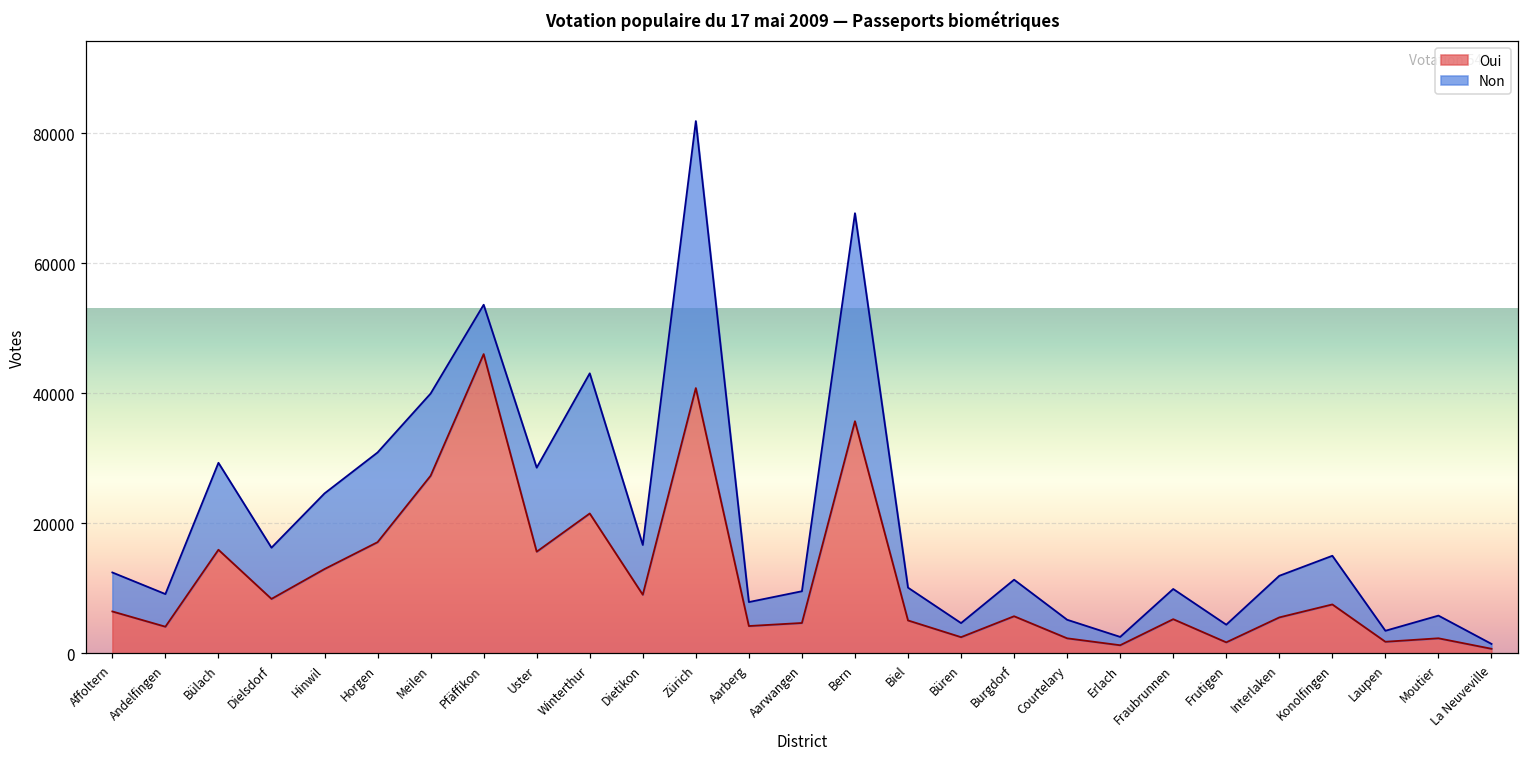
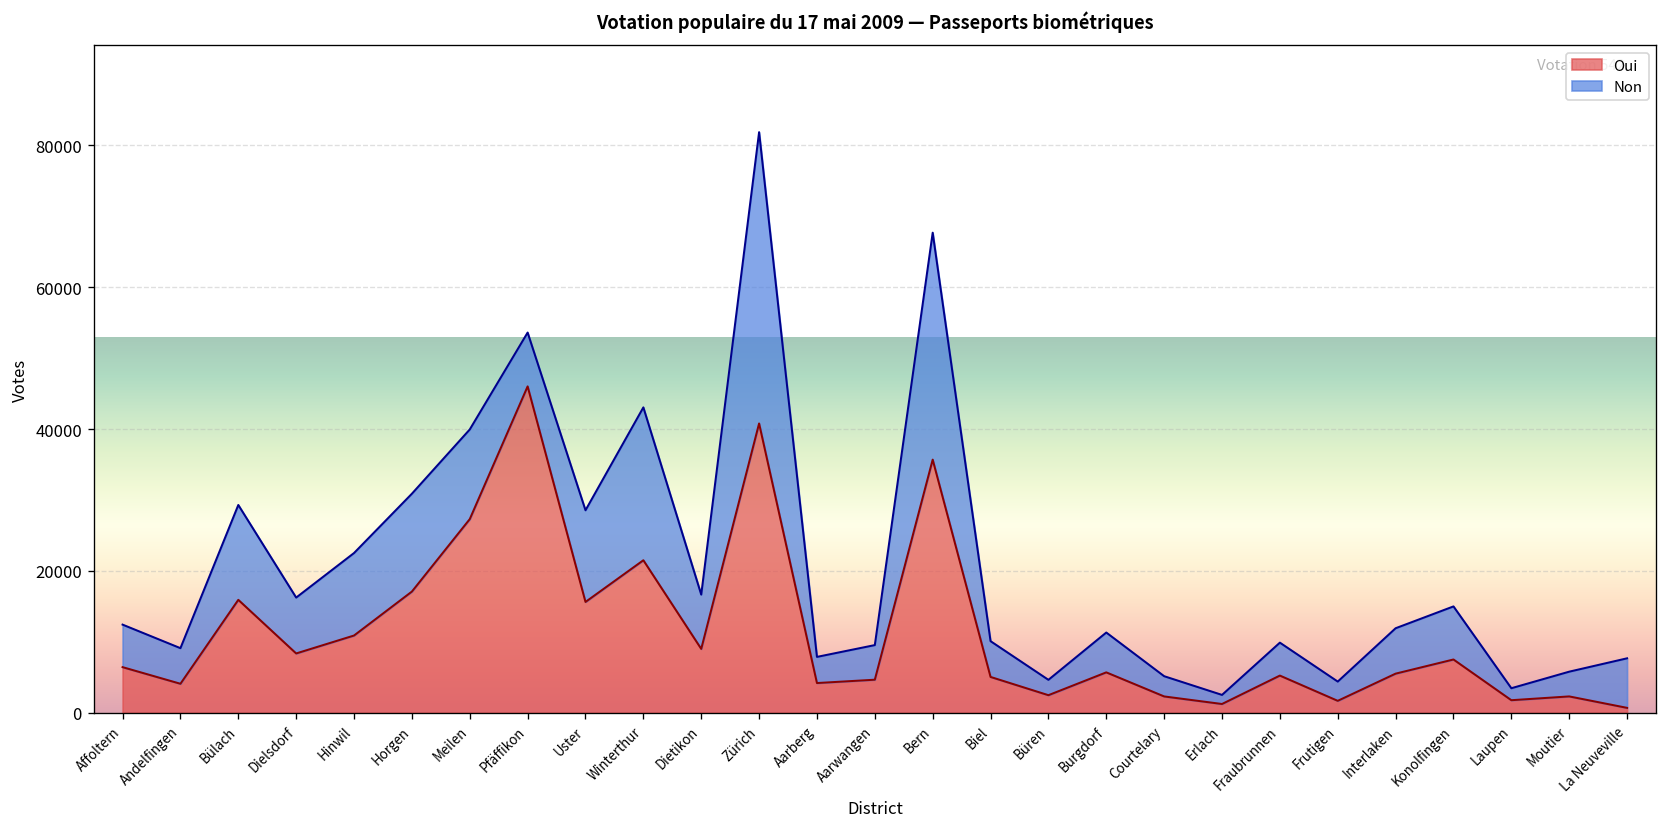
  {
    "Oui": {
      "Affoltern": 6000,
      "Andelfingen": 4000,
      "Bülach": 16000,
      "Dielsdorf": 8000,
-     "Hinwil": 13000,
+     "Hinwil": 11000,
      "Horgen": 17000,
      "Meilen": 27000,
      "Pfäffikon": 46000,
      "Uster": 16000,
      "Winterthur": 22000,
      "Dietikon": 9000,
      "Zürich": 41000,
      "Aarberg": 4000,
      "Aarwangen": 5000,
      "Bern": 36000,
      "Biel": 5000,
      "Büren": 2000,
      "Burgdorf": 6000,
      "Courtelary": 2000,
      "Erlach": 1000,
      "Fraubrunnen": 5000,
      "Frutigen": 2000,
      "Interlaken": 6000,
      "Konolfingen": 8000,
      "Laupen": 2000,
      "Moutier": 2000,
      "La Neuveville": 1000
    },
    "Non": {
      "Affoltern": 6000,
      "Andelfingen": 5000,
      "Bülach": 13000,
      "Dielsdorf": 8000,
      "Hinwil": 12000,
      "Horgen": 14000,
      "Meilen": 13000,
      "Pfäffikon": 8000,
      "Uster": 13000,
      "Winterthur": 22000,
      "Dietikon": 8000,
      "Zürich": 41000,
      "Aarberg": 4000,
      "Aarwangen": 5000,
      "Bern": 32000,
      "Biel": 5000,
      "Büren": 2000,
      "Burgdorf": 6000,
      "Courtelary": 3000,
      "Erlach": 1000,
      "Fraubrunnen": 5000,
      "Frutigen": 3000,
      "Interlaken": 6000,
      "Konolfingen": 7000,
      "Laupen": 2000,
      "Moutier": 3000,
-     "La Neuveville": 1000
+     "La Neuveville": 7000
    }
  }
